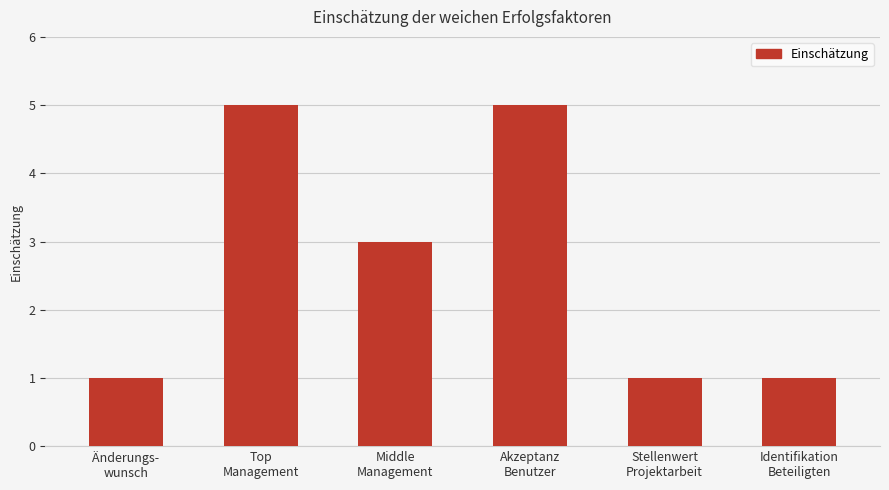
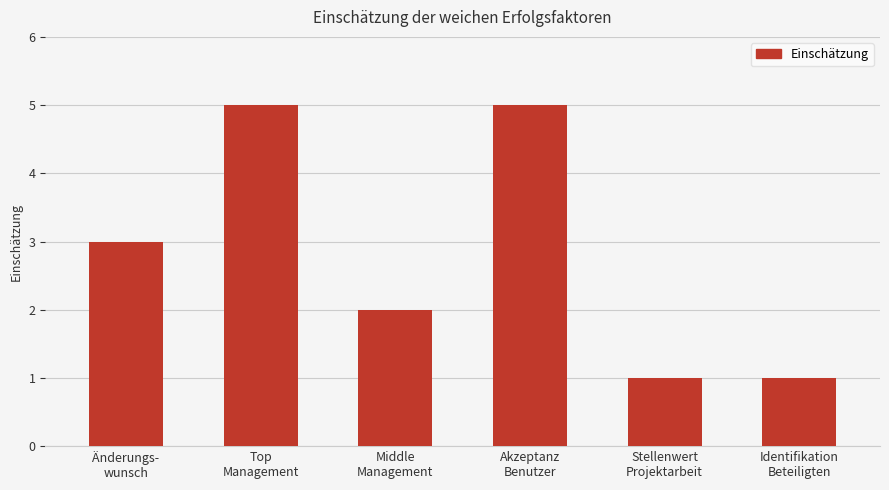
  {
-   "Änderungs- wunsch": 1,
+   "Änderungs- wunsch": 3,
    "Top Management": 5,
-   "Middle Management": 3,
+   "Middle Management": 2,
    "Akzeptanz Benutzer": 5,
    "Stellenwert Projektarbeit": 1,
    "Identifikation Beteiligten": 1
  }
